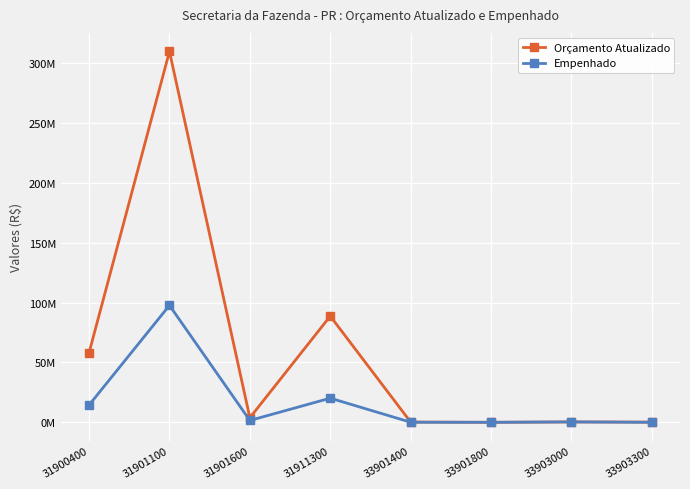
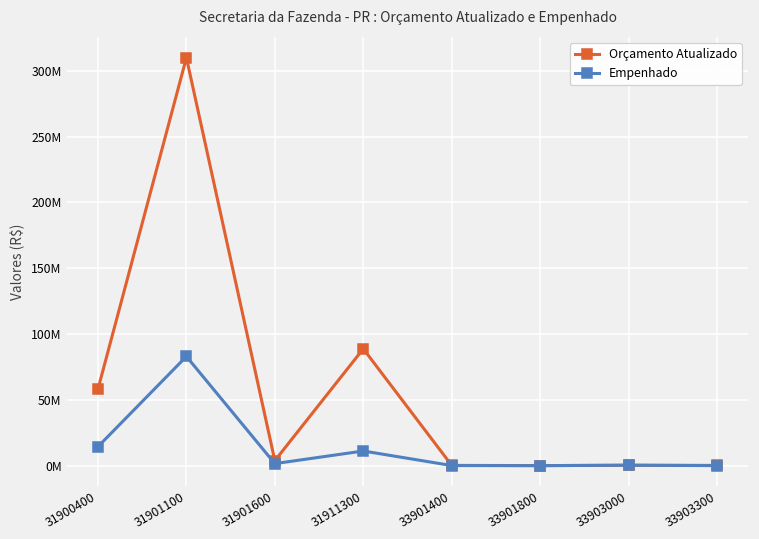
  {
    "Orçamento Atualizado": {
      "31900400": 58000000,
      "31901100": 310000000,
      "31901600": 4000000,
      "31911300": 89000000
    },
    "Empenhado": {
      "31900400": 14000000,
-     "31901100": 98000000,
+     "31901100": 83000000,
      "31901600": 2000000,
-     "31911300": 20000000
+     "31911300": 11000000
    }
  }
